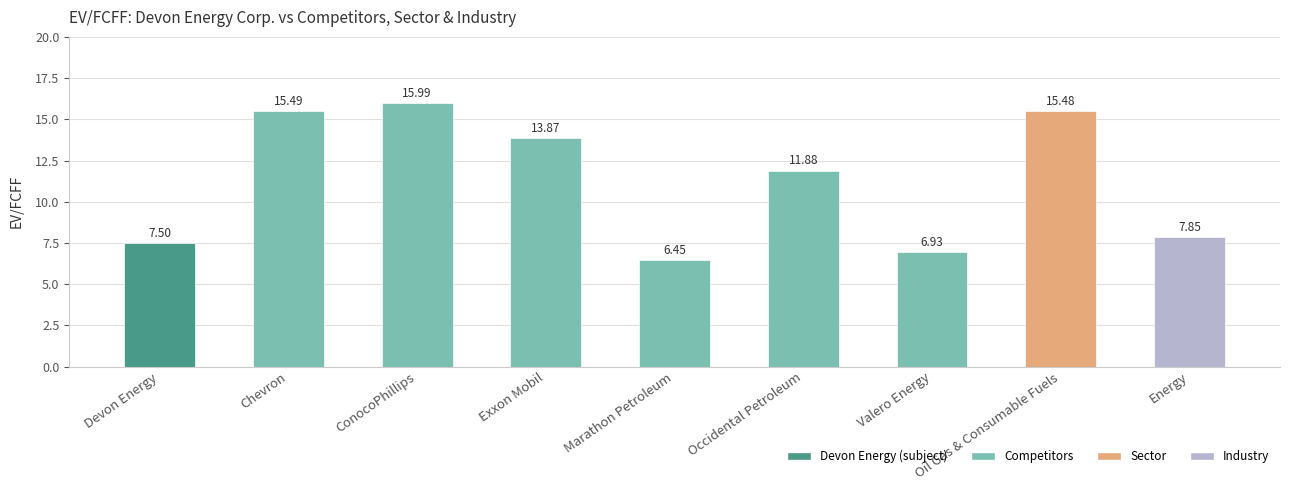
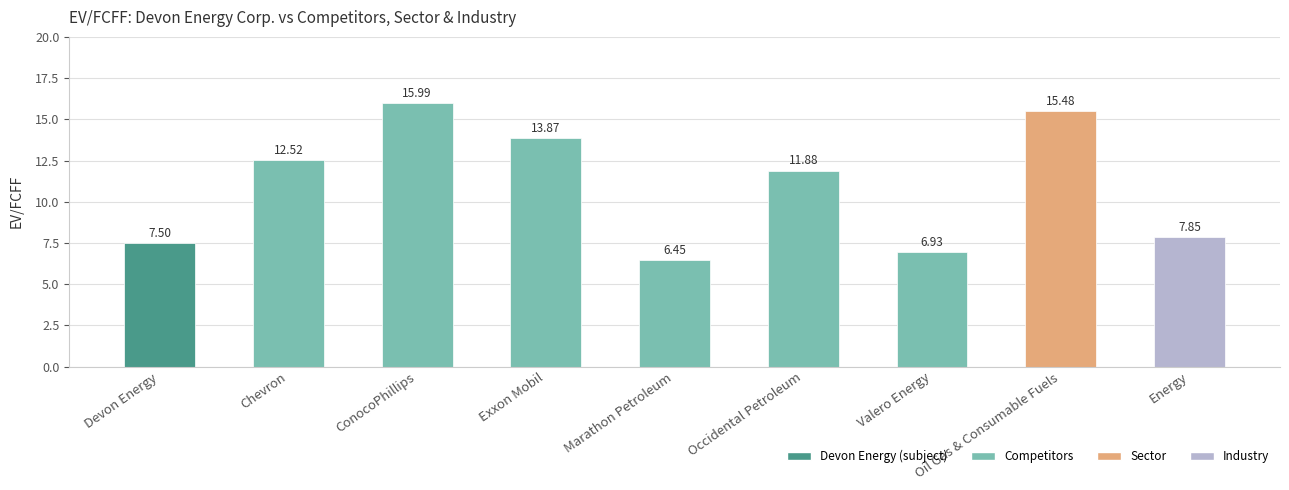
  {
    "Devon Energy": 7.50,
-   "Chevron": 15.49,
+   "Chevron": 12.52,
    "ConocoPhillips": 15.99,
    "Exxon Mobil": 13.87,
    "Marathon Petroleum": 6.45,
    "Occidental Petroleum": 11.88,
    "Valero Energy": 6.93,
    "Oil Gas & Consumable Fuels": 15.48,
    "Energy": 7.85
  }
